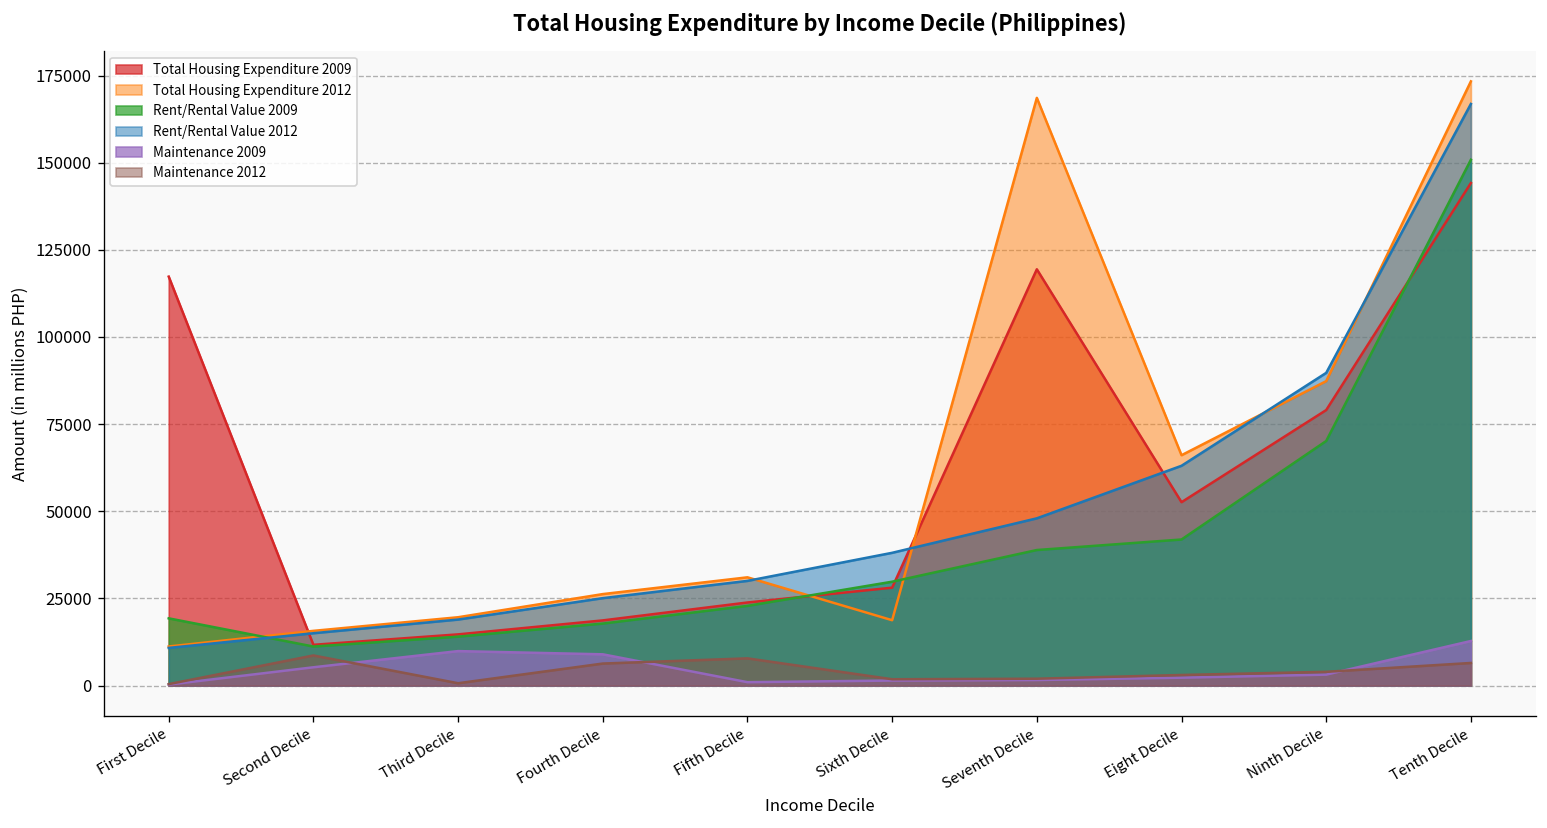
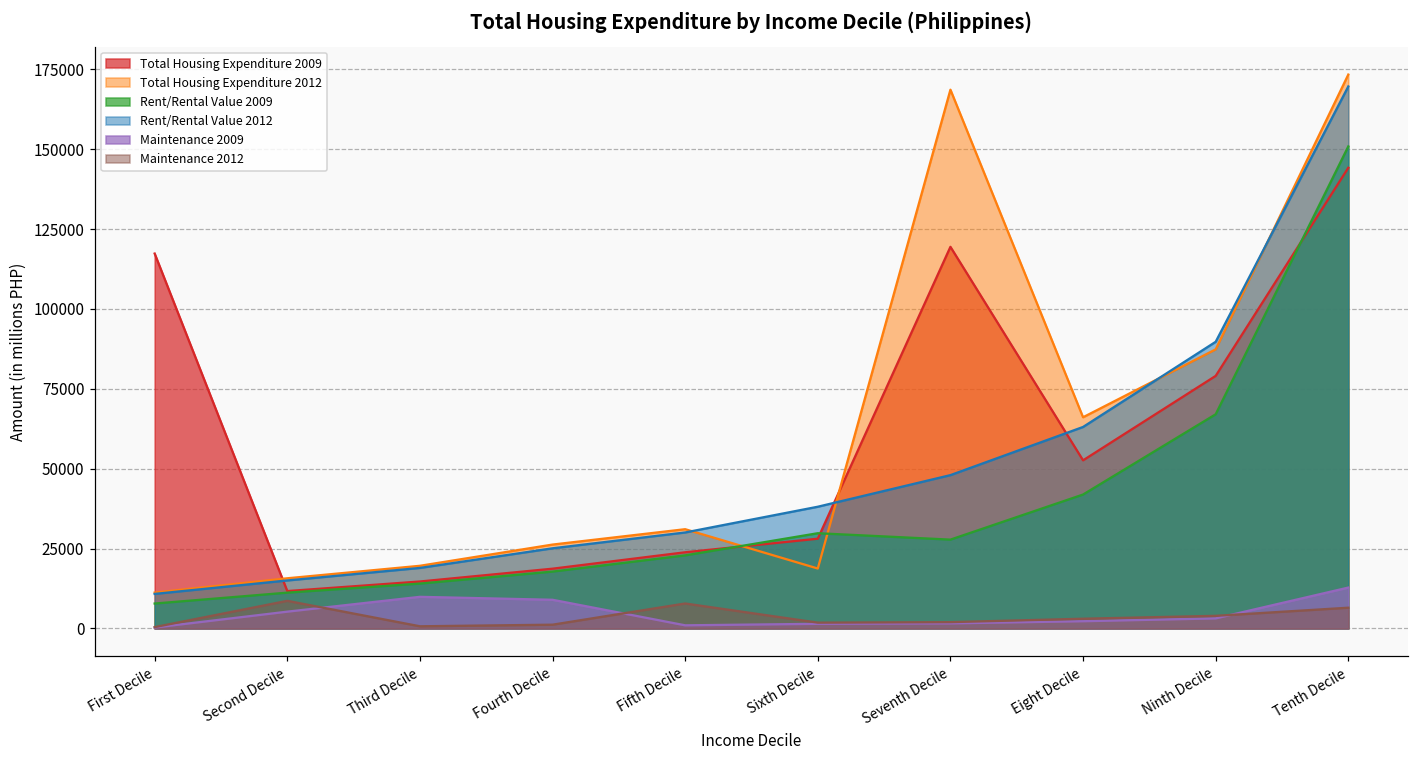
  {
    "Total Housing Expenditure 2009": {
      "First Decile": 117000,
      "Fourth Decile": 19000,
      "Fifth Decile": 24000,
      "Sixth Decile": 28000,
      "Seventh Decile": 119000,
      "Eight Decile": 53000,
      "Ninth Decile": 79000,
      "Tenth Decile": 144000
    },
    "Total Housing Expenditure 2012": {
      "Fourth Decile": 26000,
      "Fifth Decile": 31000,
      "Sixth Decile": 19000,
      "Seventh Decile": 169000,
      "Eight Decile": 66000,
      "Ninth Decile": 87000,
      "Tenth Decile": 173000
    },
    "Rent/Rental Value 2009": {
-     "First Decile": 19000,
+     "First Decile": 8000,
      "Fourth Decile": 18000,
      "Fifth Decile": 23000,
      "Sixth Decile": 30000,
-     "Seventh Decile": 39000,
+     "Seventh Decile": 28000,
      "Eight Decile": 42000,
-     "Ninth Decile": 70000,
+     "Ninth Decile": 67000,
      "Tenth Decile": 151000
    },
    "Rent/Rental Value 2012": {
      "Fourth Decile": 25000,
      "Fifth Decile": 30000,
      "Sixth Decile": 38000,
      "Seventh Decile": 48000,
      "Eight Decile": 63000,
      "Ninth Decile": 90000,
-     "Tenth Decile": 167000
+     "Tenth Decile": 170000
    },
    "Maintenance 2009": {
      "Second Decile": 5000,
      "Third Decile": 10000,
      "Fourth Decile": 9000,
      "Fifth Decile": 1000,
      "Tenth Decile": 13000
    },
    "Maintenance 2012": {
      "Second Decile": 9000,
      "Third Decile": 1000,
-     "Fourth Decile": 6000,
+     "Fourth Decile": 1000,
      "Fifth Decile": 8000,
      "Tenth Decile": 6000
    }
  }
